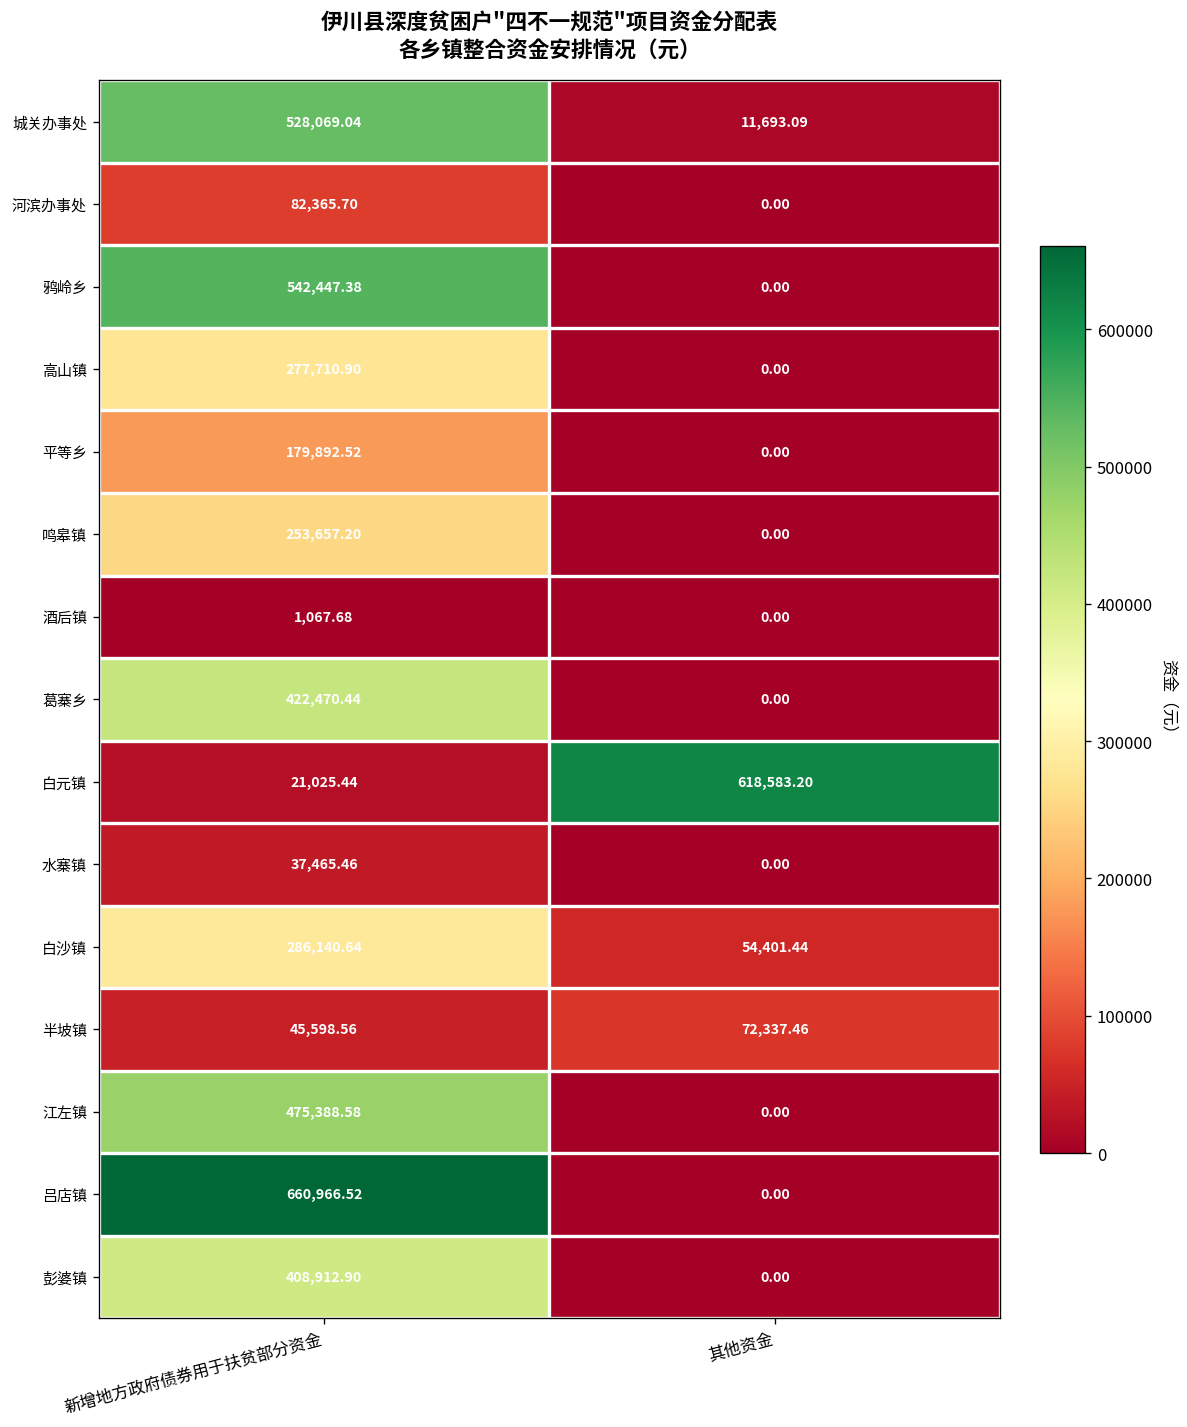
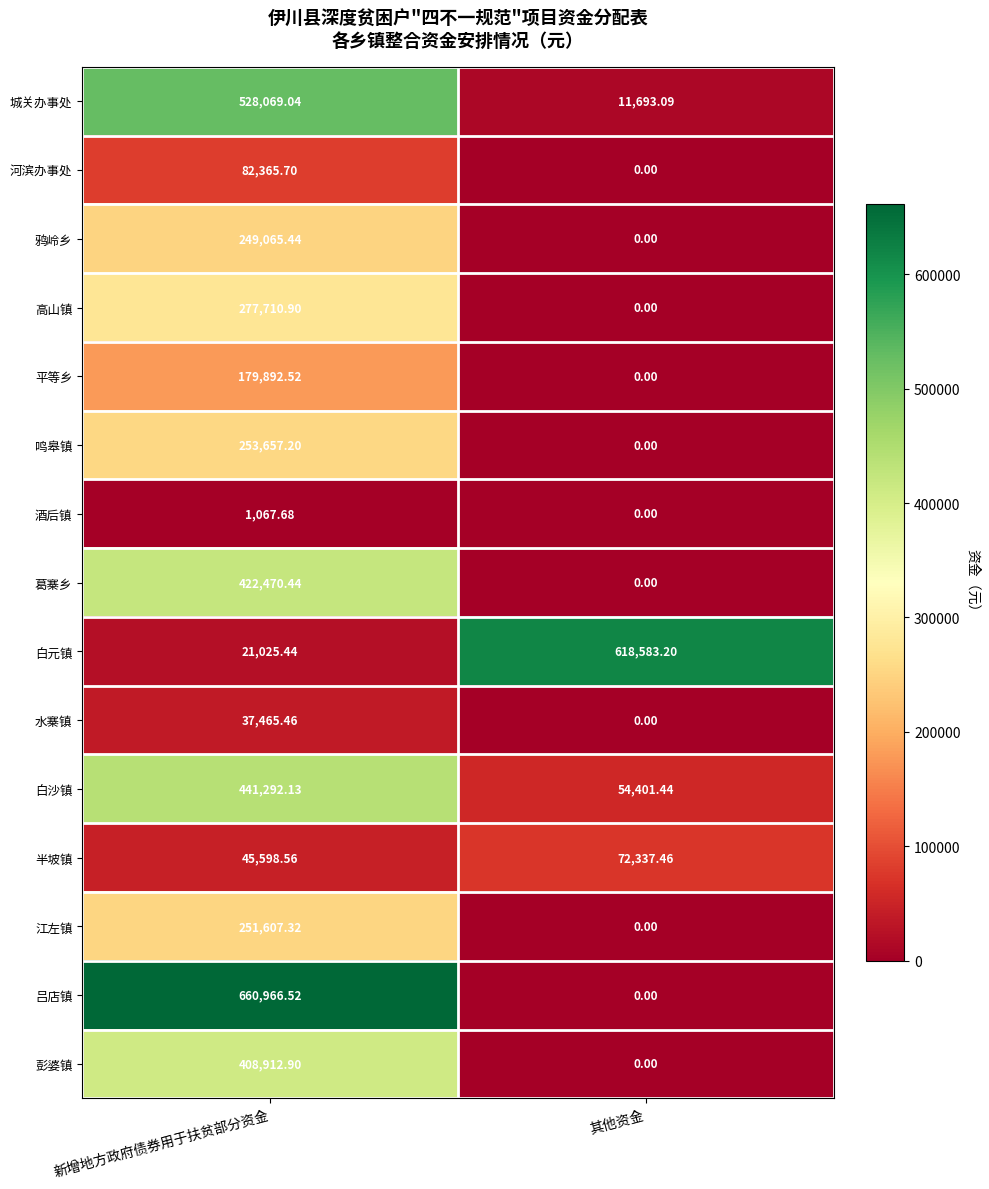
  {
    "城关办事处": {
      "新增地方政府债券用于扶贫部分资金": "528,069.04",
      "其他资金": "11,693.09"
    },
    "河滨办事处": {
      "新增地方政府债券用于扶贫部分资金": "82,365.70",
      "其他资金": "0.00"
    },
    "鸦岭乡": {
-     "新增地方政府债券用于扶贫部分资金": "542,447.38",
+     "新增地方政府债券用于扶贫部分资金": "249,065.44",
      "其他资金": "0.00"
    },
    "高山镇": {
      "新增地方政府债券用于扶贫部分资金": "277,710.90",
      "其他资金": "0.00"
    },
    "平等乡": {
      "新增地方政府债券用于扶贫部分资金": "179,892.52",
      "其他资金": "0.00"
    },
    "鸣皋镇": {
      "新增地方政府债券用于扶贫部分资金": "253,657.20",
      "其他资金": "0.00"
    },
    "酒后镇": {
      "新增地方政府债券用于扶贫部分资金": "1,067.68",
      "其他资金": "0.00"
    },
    "葛寨乡": {
      "新增地方政府债券用于扶贫部分资金": "422,470.44",
      "其他资金": "0.00"
    },
    "白元镇": {
      "新增地方政府债券用于扶贫部分资金": "21,025.44",
      "其他资金": "618,583.20"
    },
    "水寨镇": {
      "新增地方政府债券用于扶贫部分资金": "37,465.46",
      "其他资金": "0.00"
    },
    "白沙镇": {
-     "新增地方政府债券用于扶贫部分资金": "286,140.64",
+     "新增地方政府债券用于扶贫部分资金": "441,292.13",
      "其他资金": "54,401.44"
    },
    "半坡镇": {
      "新增地方政府债券用于扶贫部分资金": "45,598.56",
      "其他资金": "72,337.46"
    },
    "江左镇": {
-     "新增地方政府债券用于扶贫部分资金": "475,388.58",
+     "新增地方政府债券用于扶贫部分资金": "251,607.32",
      "其他资金": "0.00"
    },
    "吕店镇": {
      "新增地方政府债券用于扶贫部分资金": "660,966.52",
      "其他资金": "0.00"
    },
    "彭婆镇": {
      "新增地方政府债券用于扶贫部分资金": "408,912.90",
      "其他资金": "0.00"
    }
  }
